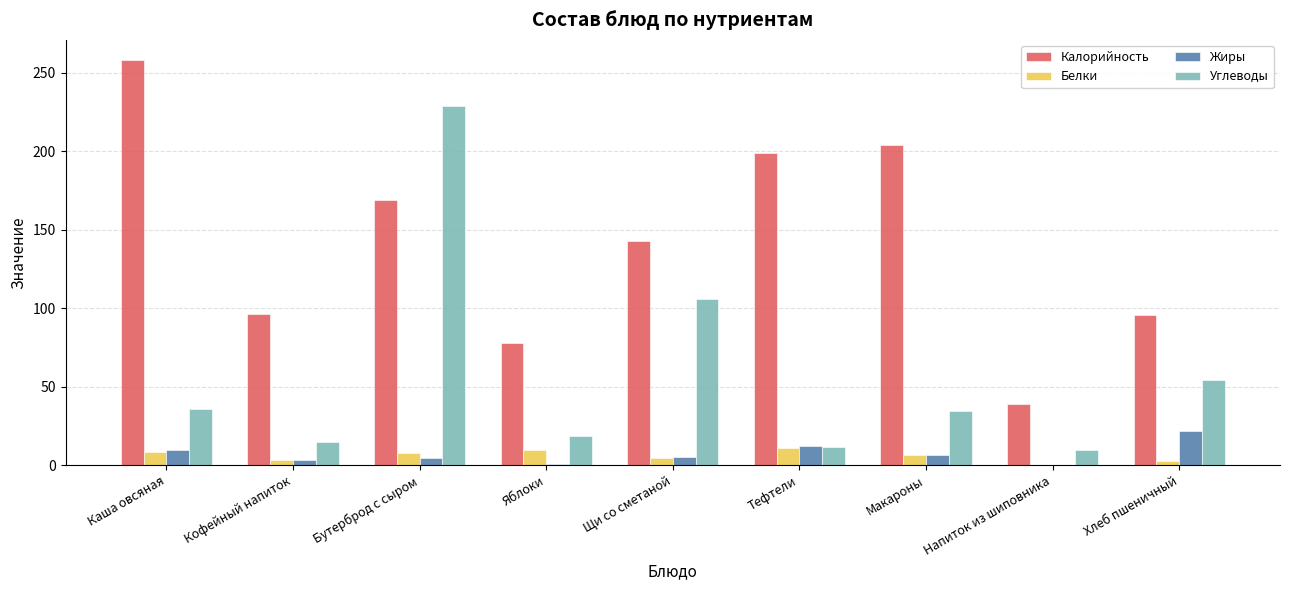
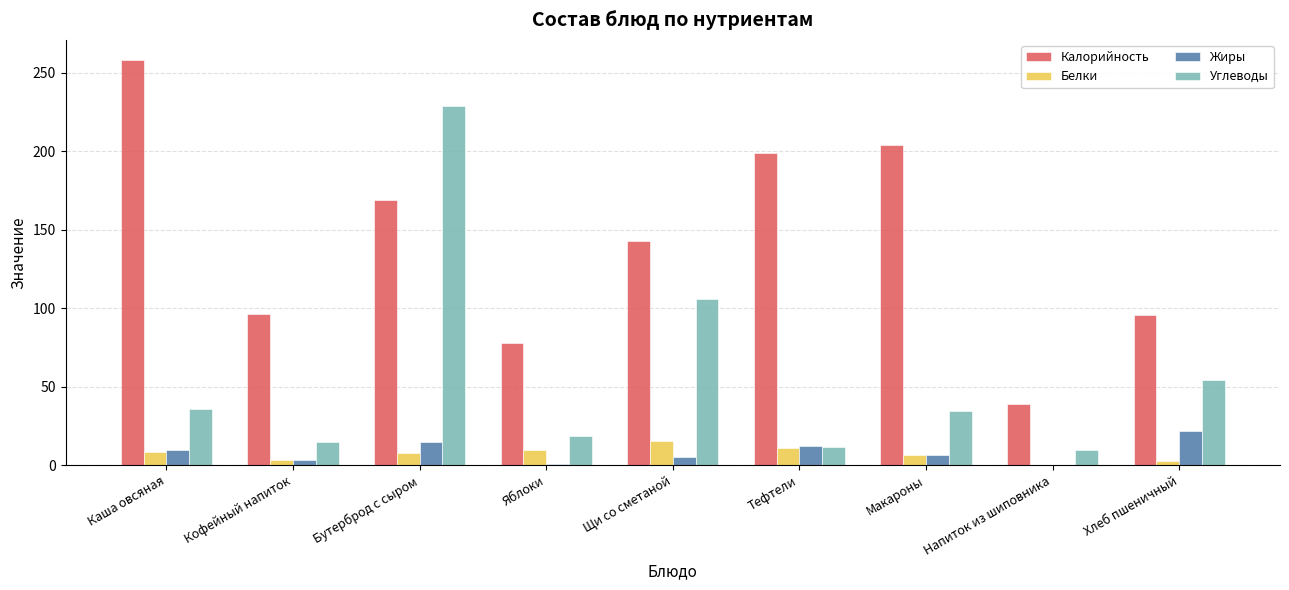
  {
    "Калорийность": {
      "Каша овсяная": 258,
      "Кофейный напиток": 96,
      "Бутерброд с сыром": 169,
      "Яблоки": 78,
      "Щи со сметаной": 143,
      "Тефтели": 199,
      "Макароны": 204,
      "Напиток из шиповника": 39,
      "Хлеб пшеничный": 96
    },
    "Белки": {
      "Каша овсяная": 8,
      "Кофейный напиток": 3,
      "Бутерброд с сыром": 8,
      "Яблоки": 10,
-     "Щи со сметаной": 4,
+     "Щи со сметаной": 15,
      "Тефтели": 11,
      "Макароны": 7,
      "Хлеб пшеничный": 3
    },
    "Жиры": {
      "Каша овсяная": 10,
      "Кофейный напиток": 3,
-     "Бутерброд с сыром": 5,
+     "Бутерброд с сыром": 15,
      "Щи со сметаной": 5,
      "Тефтели": 12,
      "Макароны": 6,
      "Напиток из шиповника": 0,
      "Хлеб пшеничный": 22
    },
    "Углеводы": {
      "Каша овсяная": 36,
      "Кофейный напиток": 14,
      "Бутерброд с сыром": 229,
      "Яблоки": 19,
      "Щи со сметаной": 106,
      "Тефтели": 12,
      "Макароны": 35,
      "Напиток из шиповника": 10,
      "Хлеб пшеничный": 54
    }
  }
